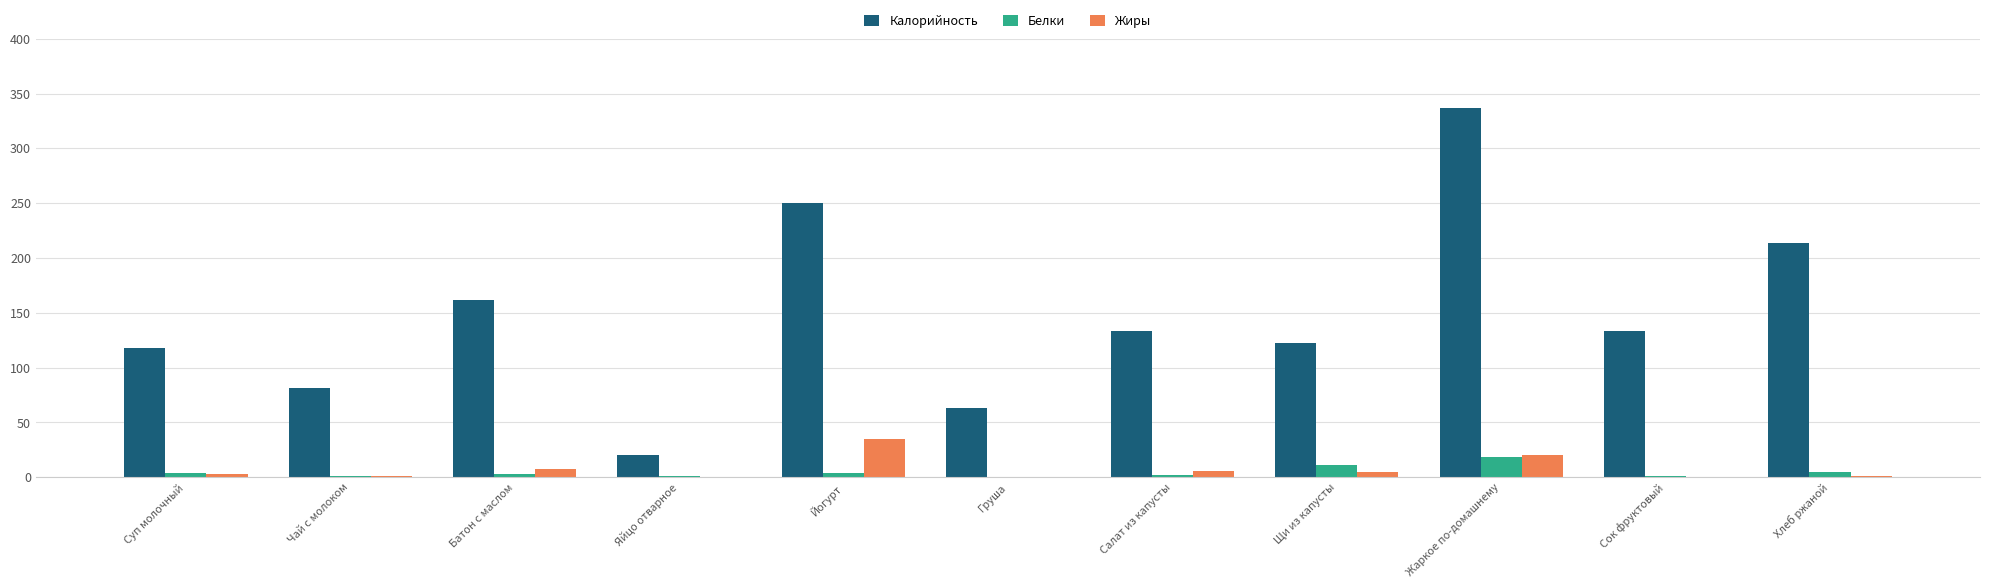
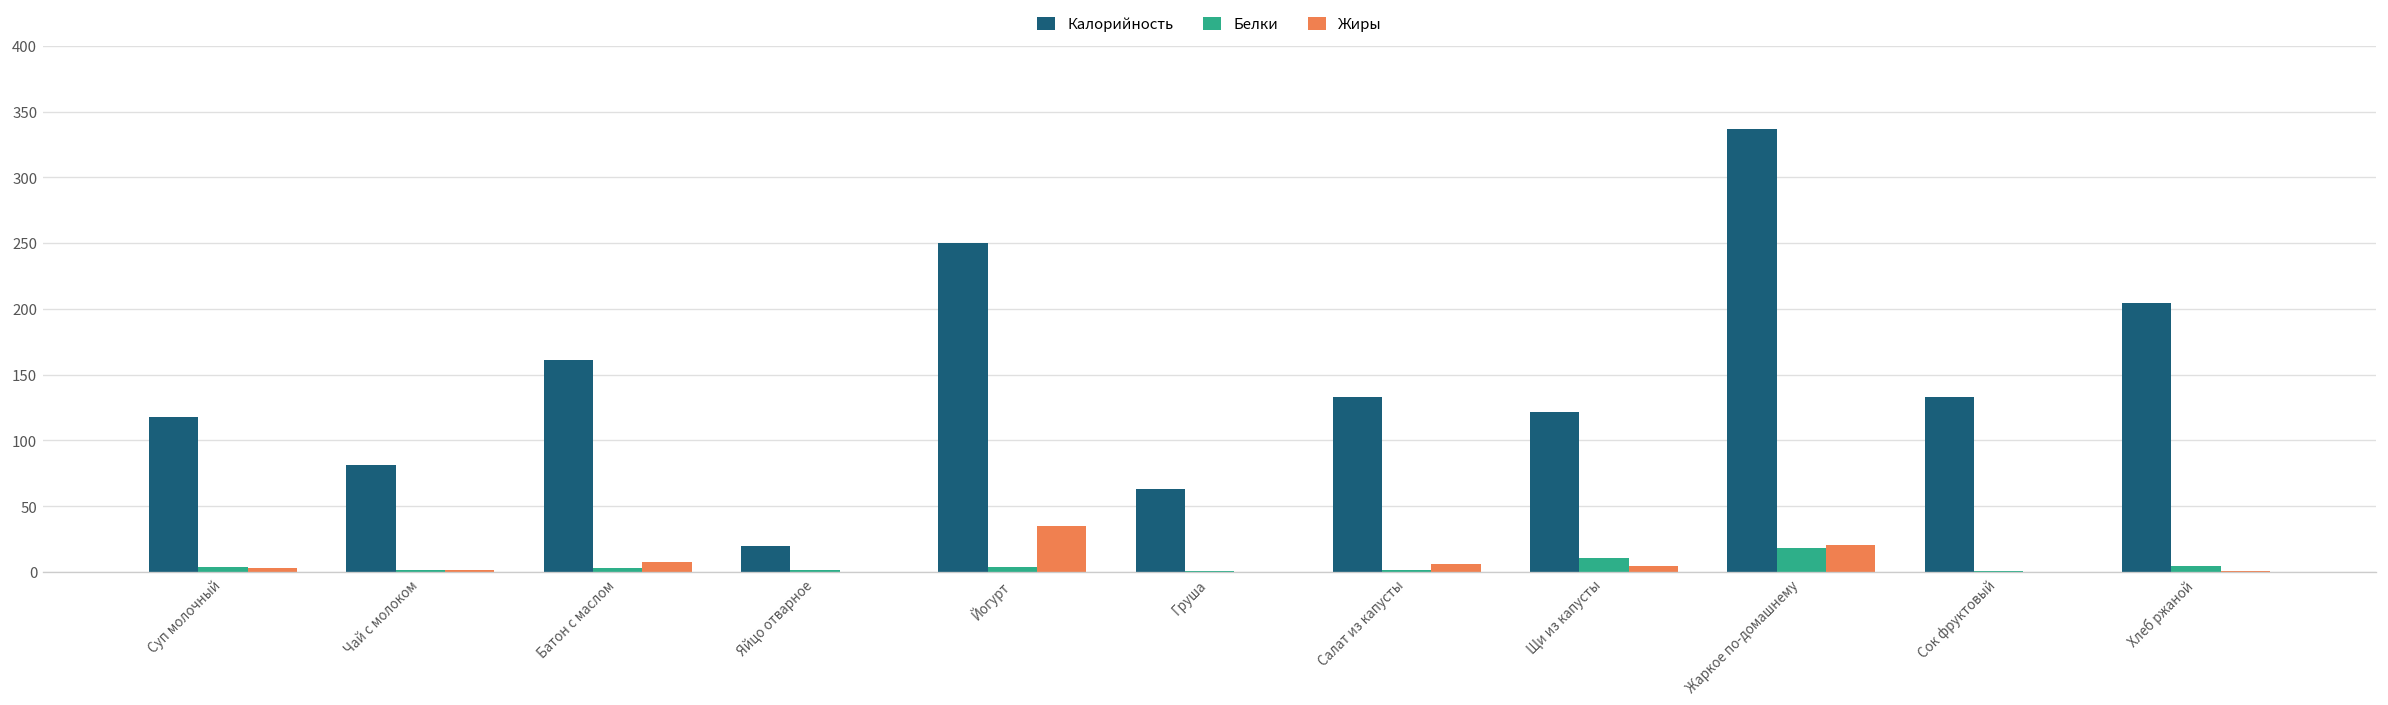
  {
    "Калорийность": {
      "Суп молочный": 118,
      "Чай с молоком": 81,
      "Батон с маслом": 161,
      "Яйцо отварное": 20,
      "Йогурт": 250,
      "Груша": 63,
      "Салат из капусты": 133,
      "Щи из капусты": 122,
      "Жаркое по-домашнему": 337,
      "Сок фруктовый": 133,
-     "Хлеб ржаной": 214
+     "Хлеб ржаной": 205
    },
    "Белки": {
      "Суп молочный": 4,
      "Батон с маслом": 3,
      "Йогурт": 4,
      "Щи из капусты": 11,
      "Жаркое по-домашнему": 19,
      "Хлеб ржаной": 5
    },
    "Жиры": {
      "Суп молочный": 3,
      "Батон с маслом": 8,
      "Йогурт": 35,
      "Салат из капусты": 6,
      "Щи из капусты": 5,
      "Жаркое по-домашнему": 21
    }
  }
